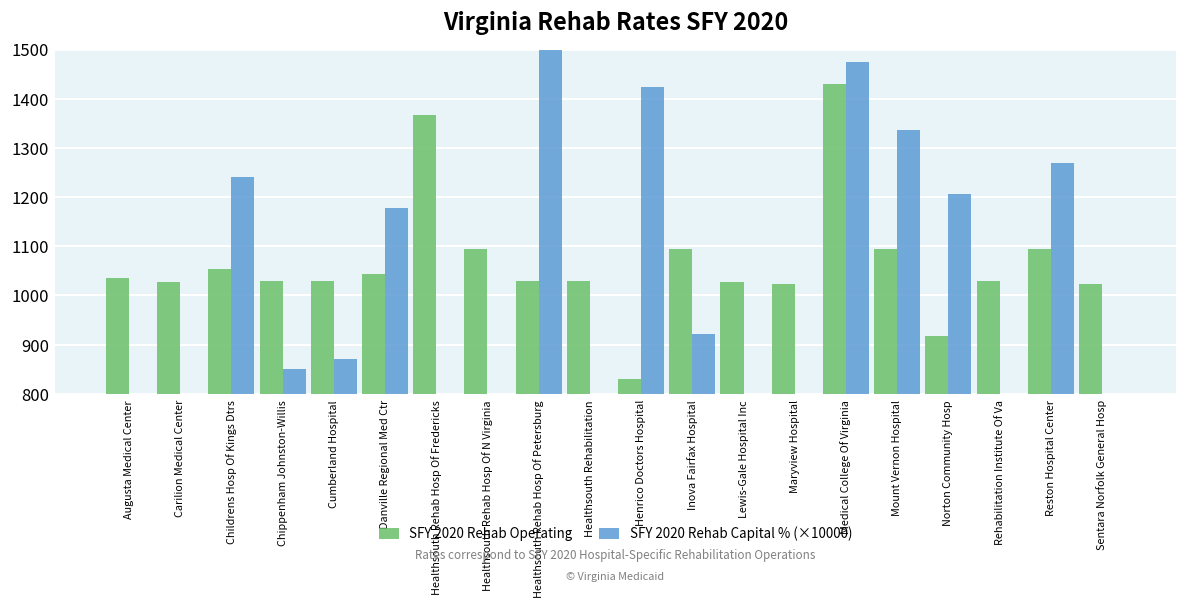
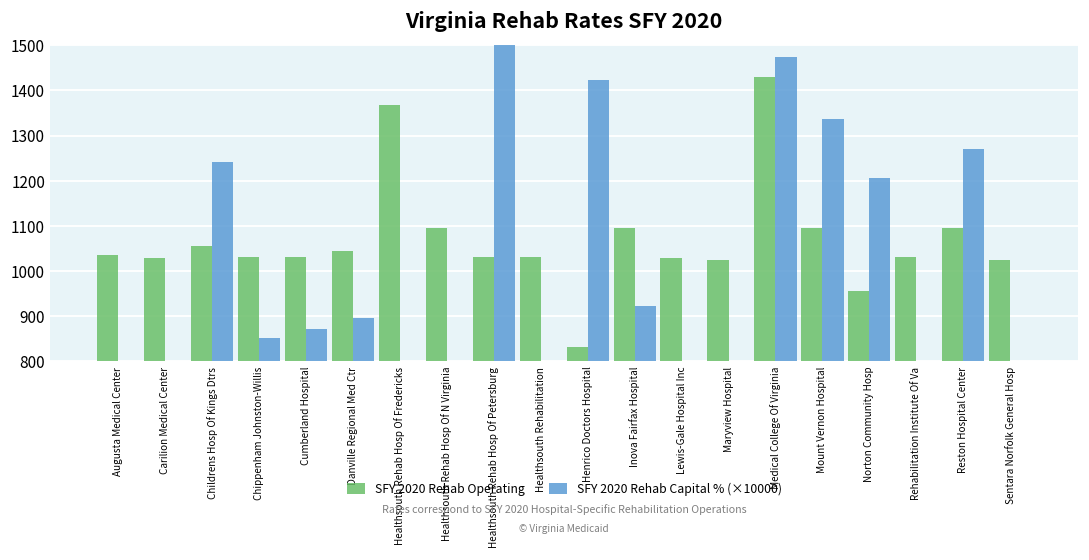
  {
    "SFY 2020 Rehab Operating": {
      "Augusta Medical Center": 1040,
      "Carilion Medical Center": 1030,
      "Childrens Hosp Of Kings Dtrs": 1050,
      "Chippenham Johnston-Willis": 1030,
      "Cumberland Hospital": 1030,
      "Danville Regional Med Ctr": 1040,
      "Healthsouth Rehab Hosp Of Fredericks": 1370,
      "Healthsouth Rehab Hosp Of N Virginia": 1090,
      "Healthsouth Rehab Hosp Of Petersburg": 1030,
      "Healthsouth Rehabilitation": 1030,
      "Henrico Doctors Hospital": 830,
      "Inova Fairfax Hospital": 1090,
      "Lewis-Gale Hospital Inc": 1030,
      "Maryview Hospital": 1020,
      "Medical College Of Virginia": 1430,
      "Mount Vernon Hospital": 1090,
-     "Norton Community Hosp": 920,
+     "Norton Community Hosp": 960,
      "Rehabilitation Institute Of Va": 1030,
      "Reston Hospital Center": 1090,
      "Sentara Norfolk General Hosp": 1020
    },
    "SFY 2020 Rehab Capital % (×10000)": {
      "Childrens Hosp Of Kings Dtrs": 1240,
      "Chippenham Johnston-Willis": 850,
      "Cumberland Hospital": 870,
-     "Danville Regional Med Ctr": 1180,
+     "Danville Regional Med Ctr": 900,
      "Henrico Doctors Hospital": 1420,
      "Inova Fairfax Hospital": 920,
      "Medical College Of Virginia": 1470,
      "Mount Vernon Hospital": 1340,
      "Norton Community Hosp": 1210,
      "Reston Hospital Center": 1270
    }
  }
